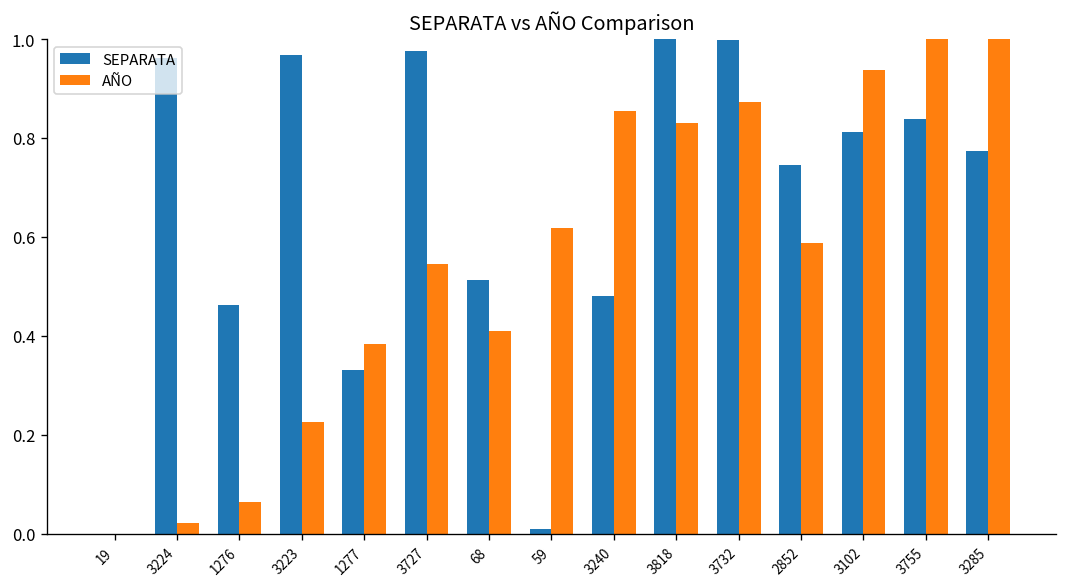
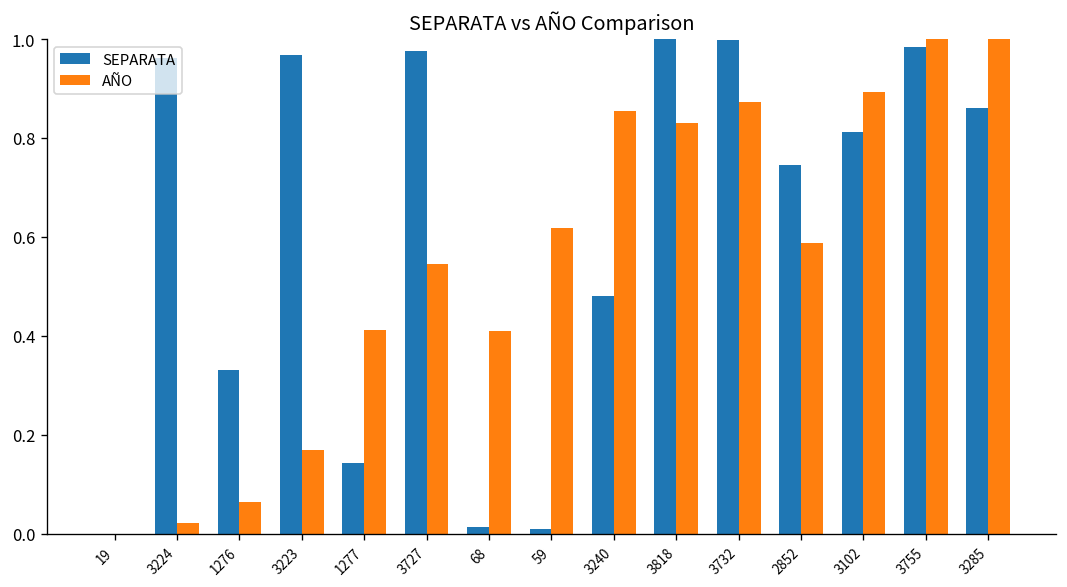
  {
    "SEPARATA": {
      "19": 0.00,
-     "1276": 0.46,
+     "1276": 0.33,
      "3223": 0.97,
-     "1277": 0.33,
+     "1277": 0.14,
      "3727": 0.98,
-     "68": 0.51,
+     "68": 0.01,
      "59": 0.01,
      "3240": 0.48,
      "3818": 1.00,
      "3732": 1.00,
      "2852": 0.75,
      "3102": 0.81,
-     "3755": 0.84,
-     "3285": 0.77
+     "3755": 0.98,
+     "3285": 0.86
    },
    "AÑO": {
      "19": 0.00,
      "3224": 0.02,
      "1276": 0.06,
-     "3223": 0.23,
-     "1277": 0.38,
+     "3223": 0.17,
+     "1277": 0.41,
      "3727": 0.54,
      "68": 0.41,
      "59": 0.62,
      "3240": 0.86,
      "3818": 0.83,
      "3732": 0.87,
      "2852": 0.59,
-     "3102": 0.94,
+     "3102": 0.89,
      "3755": 1.00,
      "3285": 1.00
    }
  }
